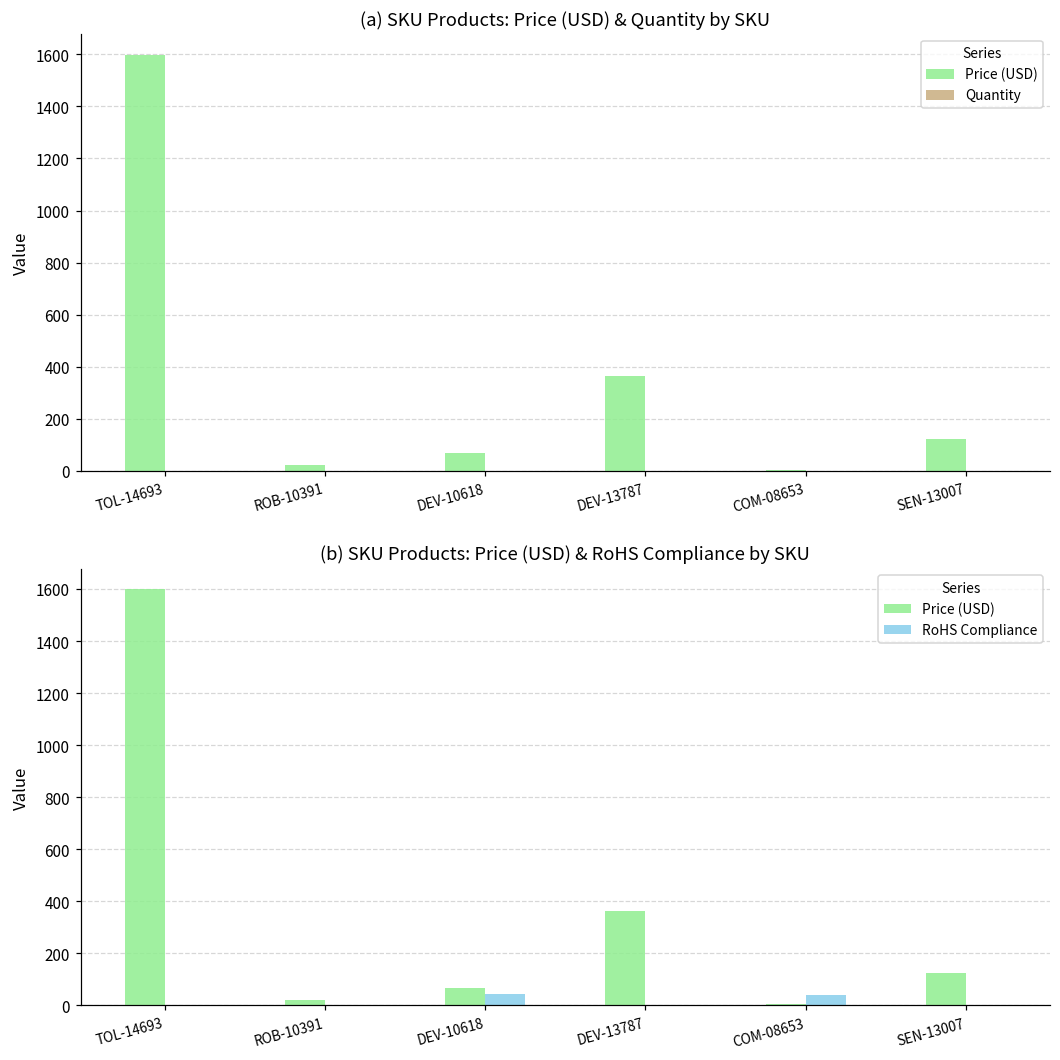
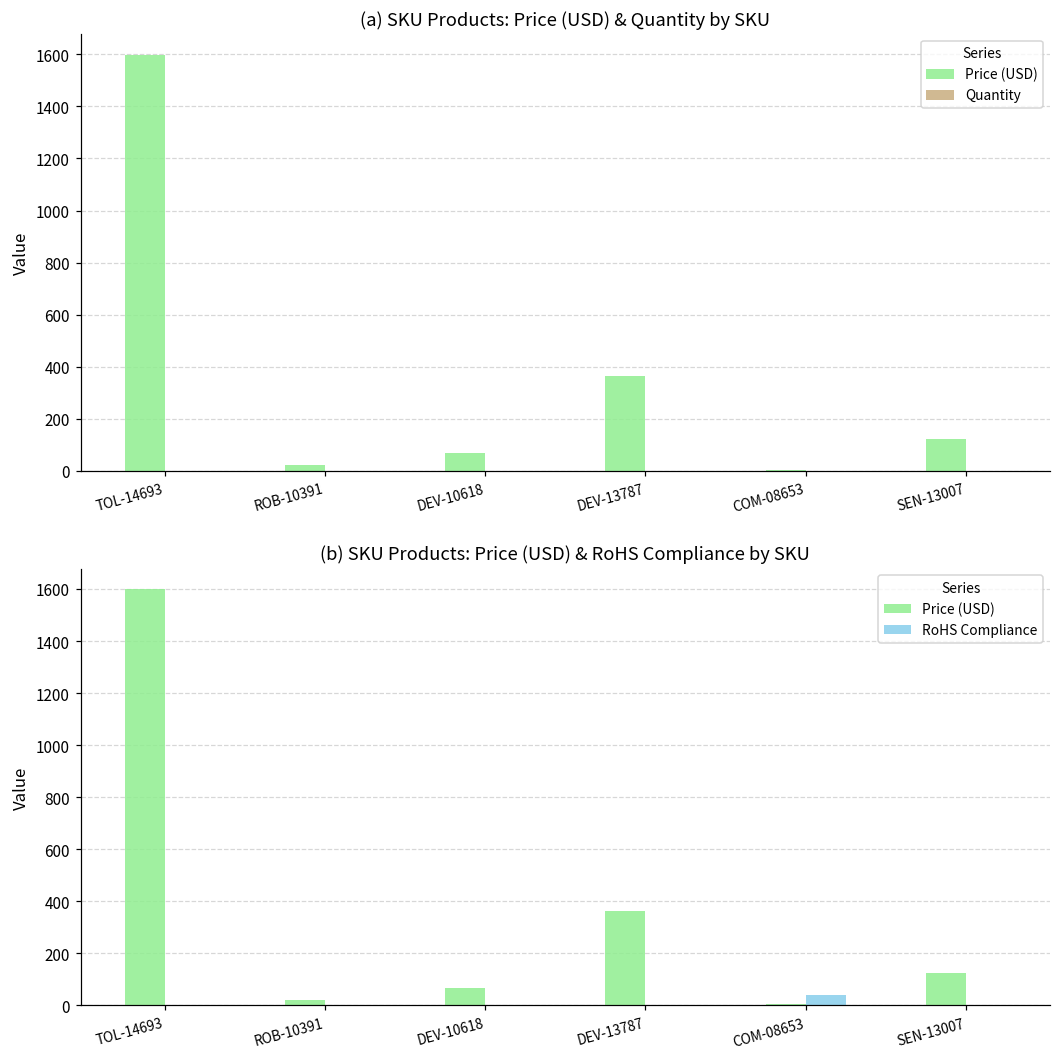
  {
    "(a) SKU Products: Price (USD) & Quantity by SKU": {
      "Price (USD)": {
        "TOL-14693": 1600,
        "ROB-10391": 20,
        "DEV-10618": 70,
        "DEV-13787": 360,
        "SEN-13007": 120
      }
    },
    "(b) SKU Products: Price (USD) & RoHS Compliance by SKU": {
      "Price (USD)": {
        "TOL-14693": 1600,
        "ROB-10391": 20,
        "DEV-10618": 70,
        "DEV-13787": 360,
        "SEN-13007": 120
      },
      "RoHS Compliance": {
        "TOL-14693": 0,
-       "DEV-10618": 50,
+       "DEV-10618": 0,
        "COM-08653": 40,
        "SEN-13007": 0
      }
    }
  }
